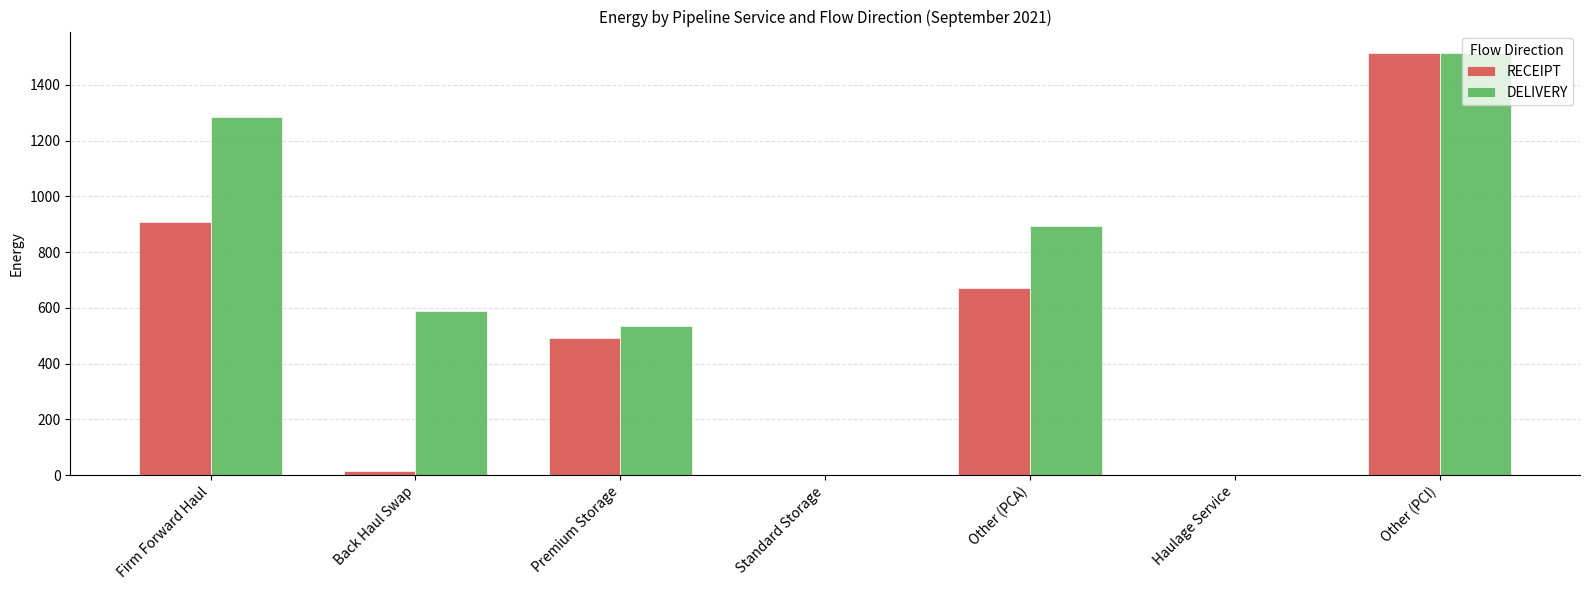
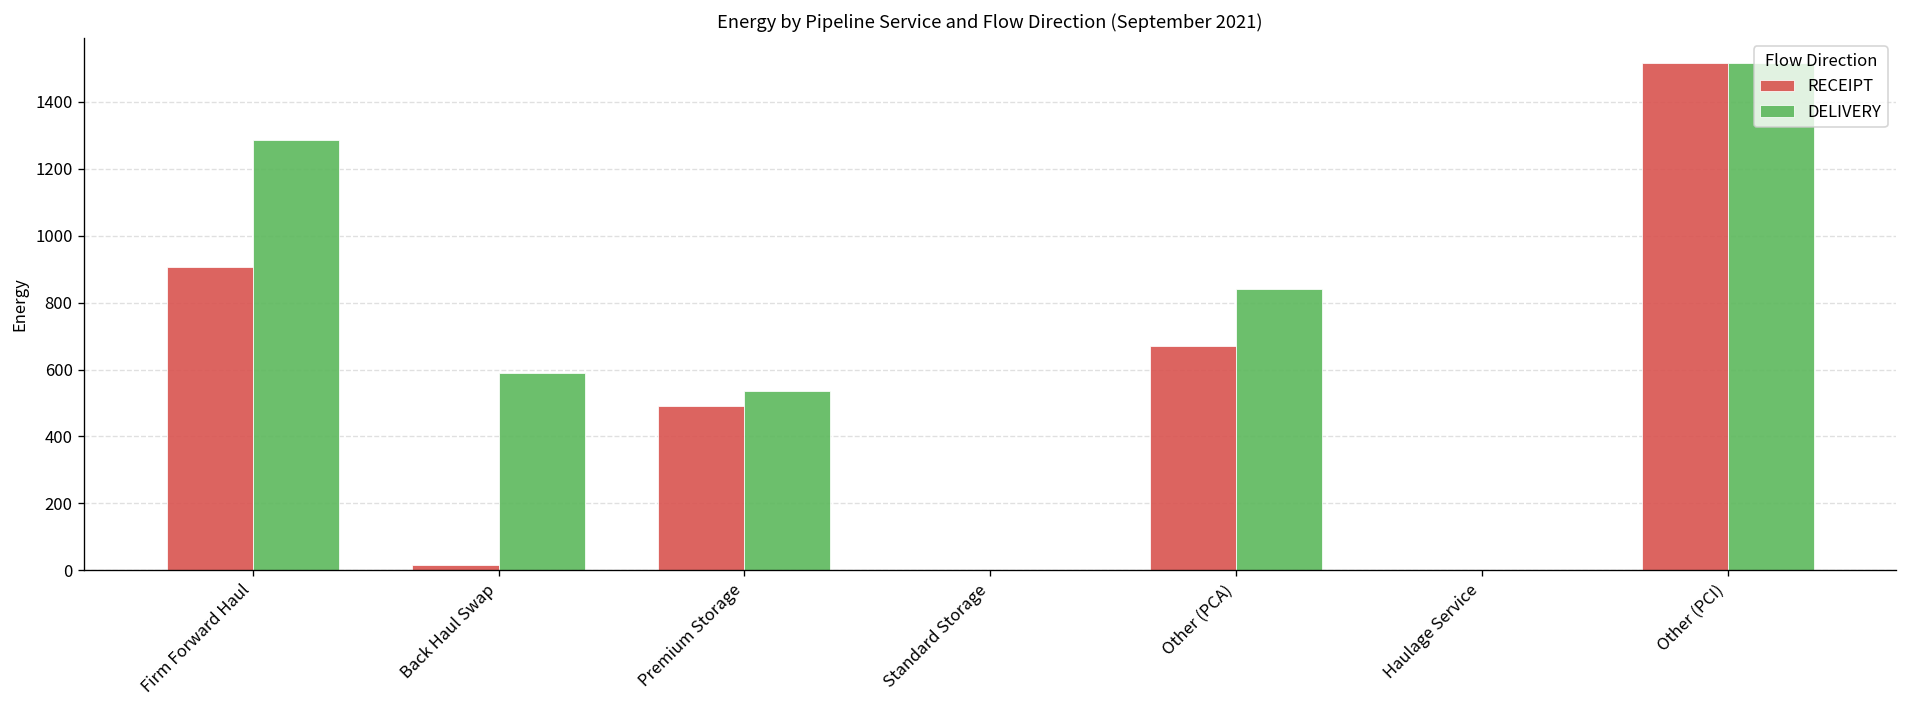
  {
    "RECEIPT": {
      "Firm Forward Haul": 910,
      "Back Haul Swap": 20,
      "Premium Storage": 490,
      "Standard Storage": 0,
      "Other (PCA)": 670,
      "Haulage Service": 0,
      "Other (PCI)": 1520
    },
    "DELIVERY": {
      "Firm Forward Haul": 1280,
      "Back Haul Swap": 590,
      "Premium Storage": 540,
      "Standard Storage": 0,
-     "Other (PCA)": 900,
+     "Other (PCA)": 840,
      "Haulage Service": 0
    }
  }
